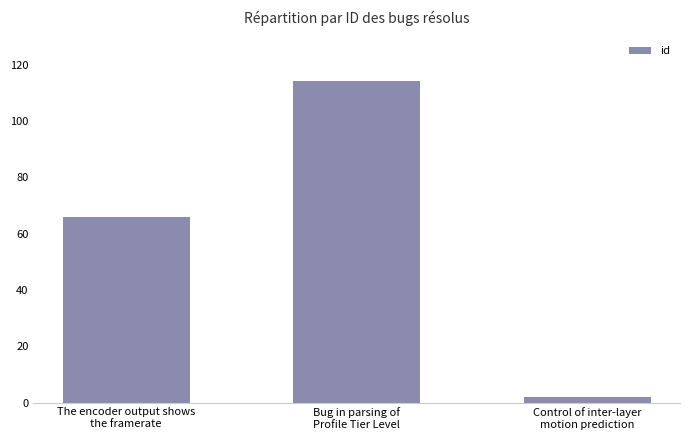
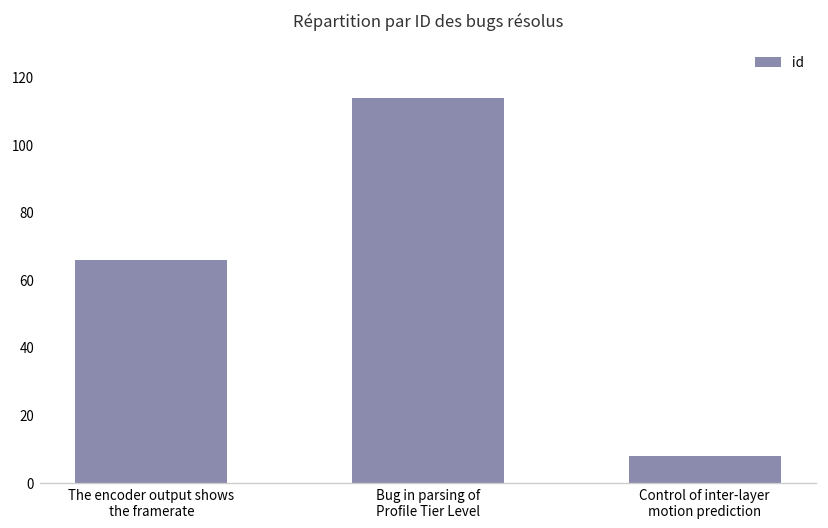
  {
    "The encoder output shows the framerate": 66,
    "Bug in parsing of Profile Tier Level": 114,
-   "Control of inter-layer motion prediction": 2
+   "Control of inter-layer motion prediction": 8
  }
